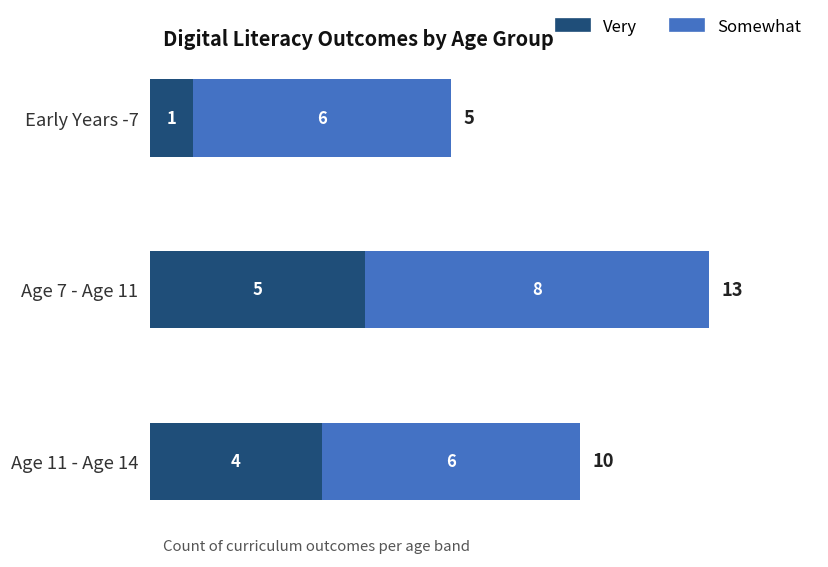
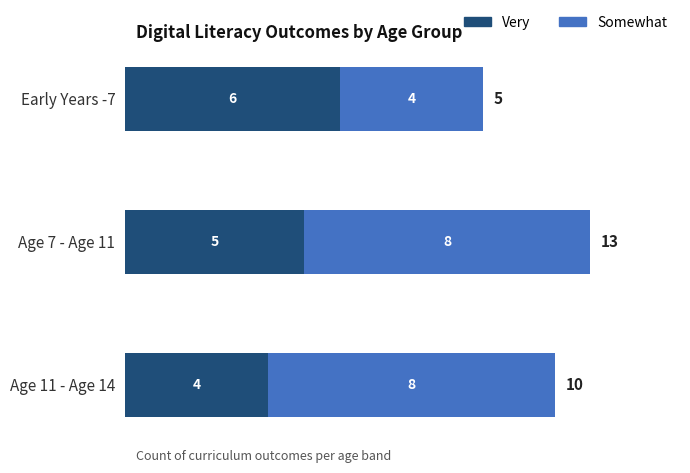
  {
    "Very": {
-     "Early Years -7": 1,
+     "Early Years -7": 6,
      "Age 7 - Age 11": 5,
      "Age 11 - Age 14": 4
    },
    "Somewhat": {
-     "Early Years -7": 6,
+     "Early Years -7": 4,
      "Age 7 - Age 11": 8,
-     "Age 11 - Age 14": 6
+     "Age 11 - Age 14": 8
    }
  }
